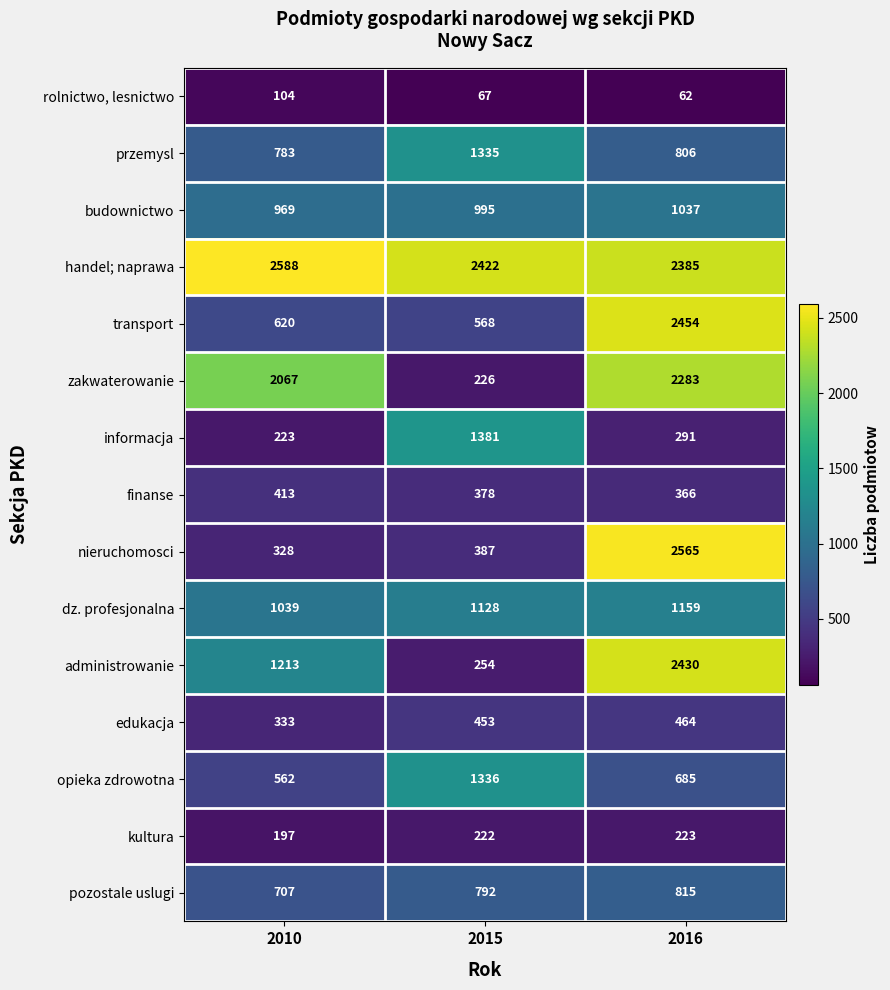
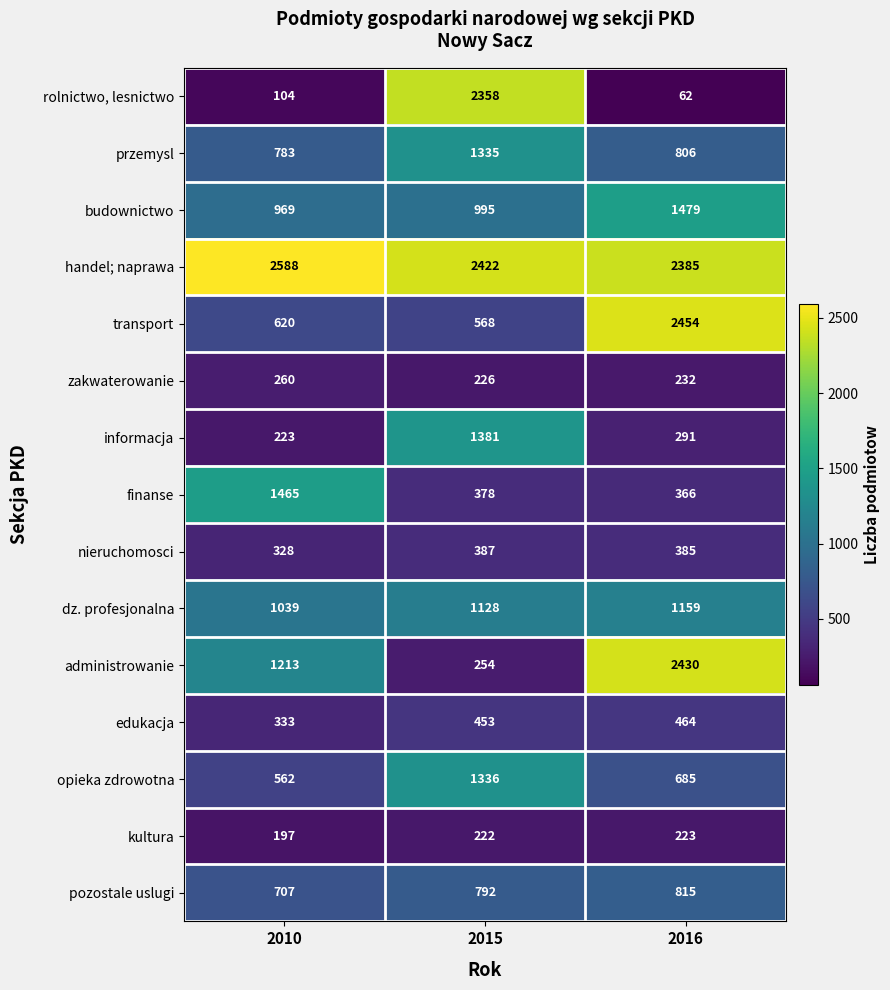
  {
    "rolnictwo, lesnictwo": {
      "2010": 104,
-     "2015": 67,
+     "2015": 2358,
      "2016": 62
    },
    "przemysl": {
      "2010": 783,
      "2015": 1335,
      "2016": 806
    },
    "budownictwo": {
      "2010": 969,
      "2015": 995,
-     "2016": 1037
+     "2016": 1479
    },
    "handel; naprawa": {
      "2010": 2588,
      "2015": 2422,
      "2016": 2385
    },
    "transport": {
      "2010": 620,
      "2015": 568,
      "2016": 2454
    },
    "zakwaterowanie": {
-     "2010": 2067,
+     "2010": 260,
      "2015": 226,
-     "2016": 2283
+     "2016": 232
    },
    "informacja": {
      "2010": 223,
      "2015": 1381,
      "2016": 291
    },
    "finanse": {
-     "2010": 413,
+     "2010": 1465,
      "2015": 378,
      "2016": 366
    },
    "nieruchomosci": {
      "2010": 328,
      "2015": 387,
-     "2016": 2565
+     "2016": 385
    },
    "dz. profesjonalna": {
      "2010": 1039,
      "2015": 1128,
      "2016": 1159
    },
    "administrowanie": {
      "2010": 1213,
      "2015": 254,
      "2016": 2430
    },
    "edukacja": {
      "2010": 333,
      "2015": 453,
      "2016": 464
    },
    "opieka zdrowotna": {
      "2010": 562,
      "2015": 1336,
      "2016": 685
    },
    "kultura": {
      "2010": 197,
      "2015": 222,
      "2016": 223
    },
    "pozostale uslugi": {
      "2010": 707,
      "2015": 792,
      "2016": 815
    }
  }
